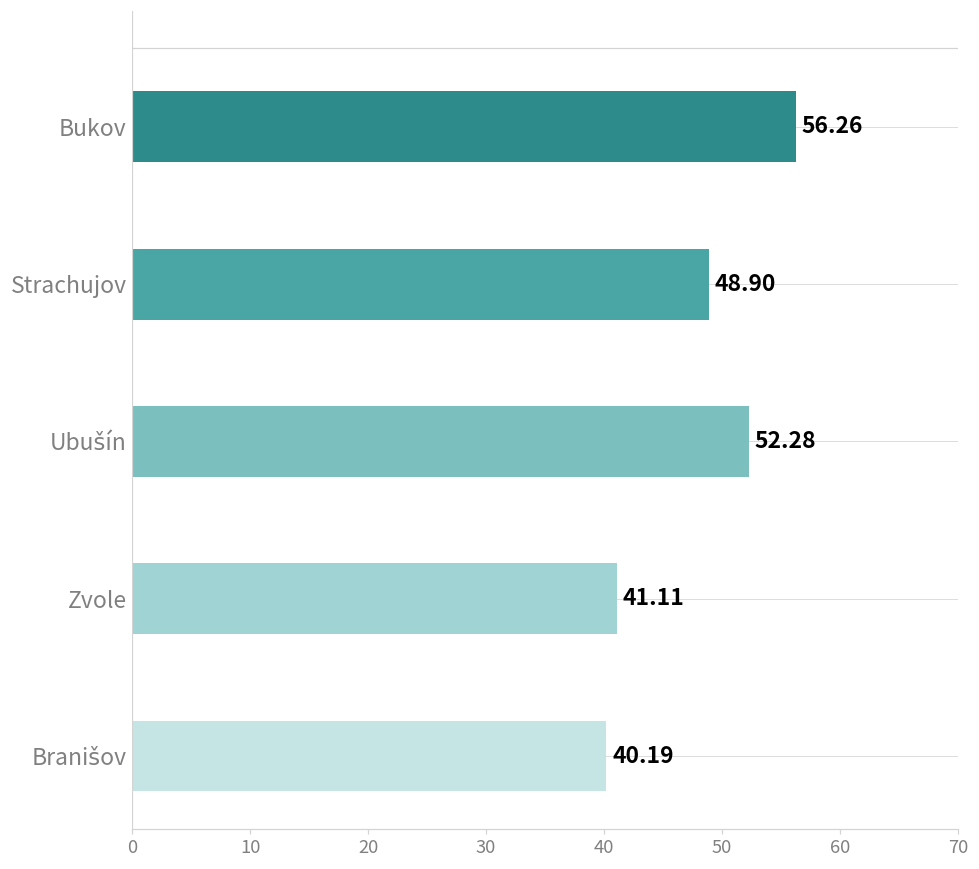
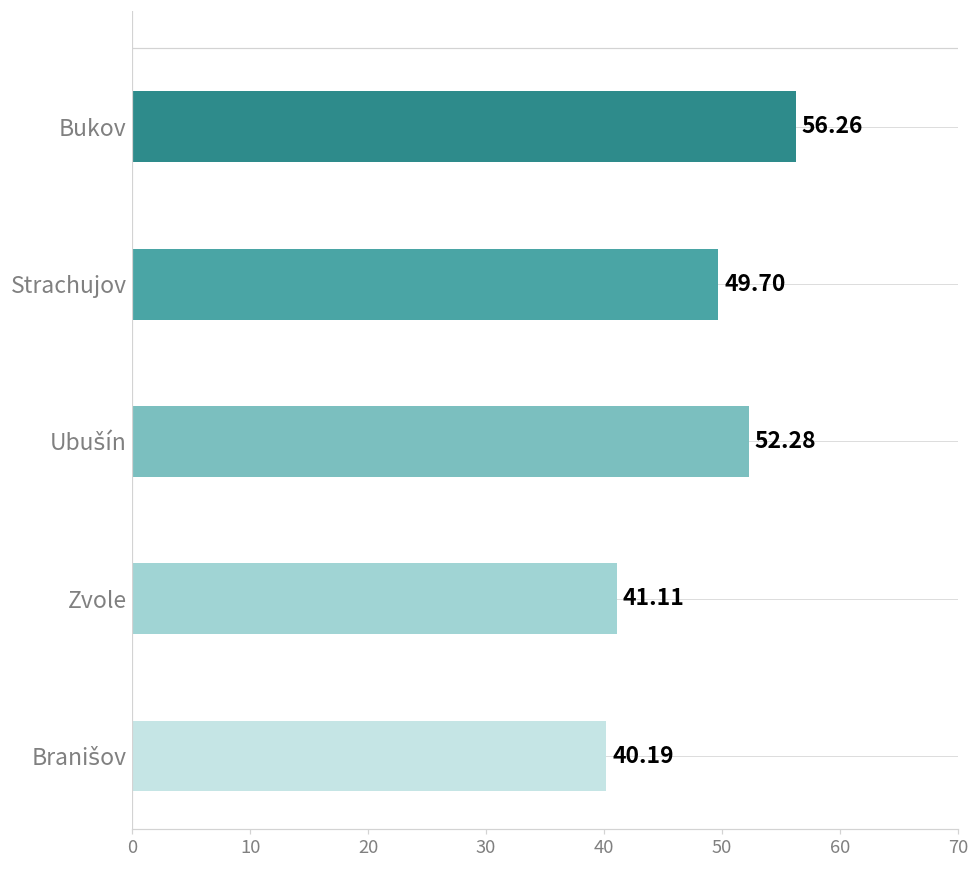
  {
    "Bukov": 56.26,
-   "Strachujov": 48.90,
+   "Strachujov": 49.70,
    "Ubušín": 52.28,
    "Zvole": 41.11,
    "Branišov": 40.19
  }
